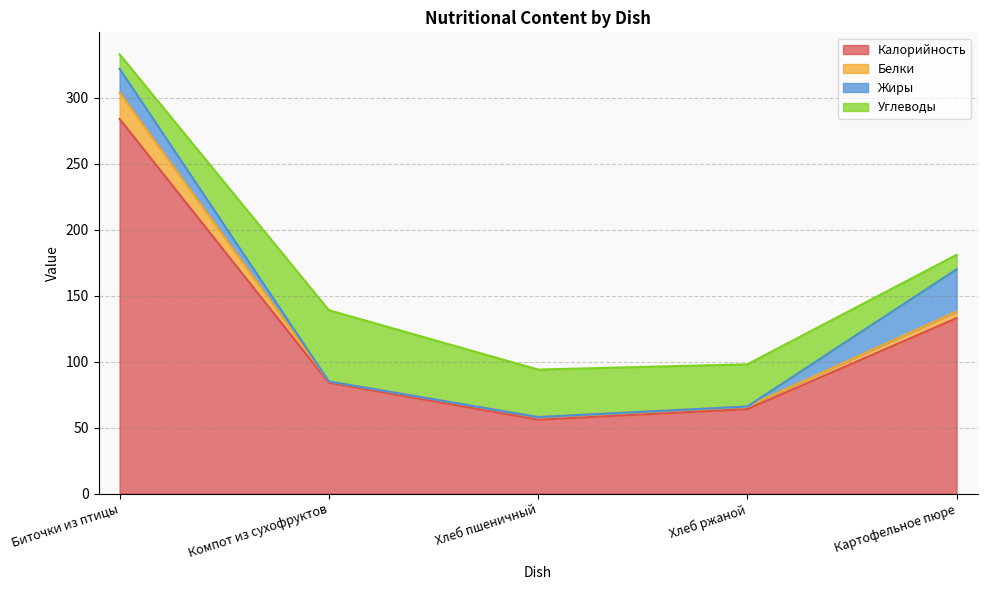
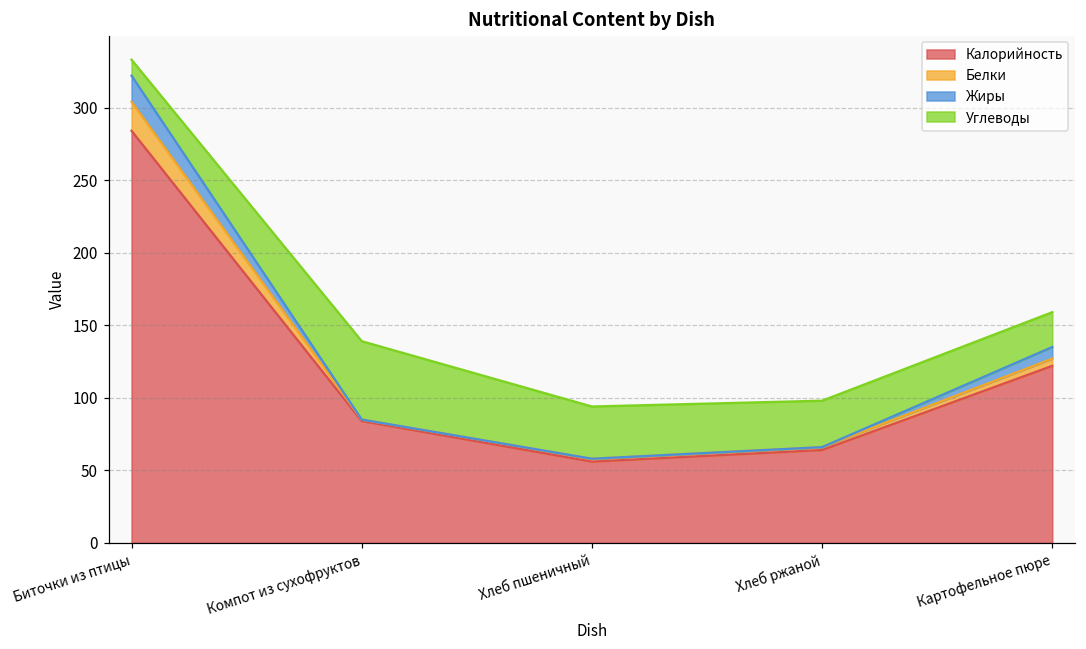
  {
    "Калорийность": {
      "Биточки из птицы": 284,
      "Хлеб пшеничный": 56,
      "Хлеб ржаной": 64,
-     "Картофельное пюре": 133
+     "Картофельное пюре": 122
    },
    "Белки": {
      "Биточки из птицы": 20,
      "Картофельное пюре": 5
    },
    "Жиры": {
      "Биточки из птицы": 18,
-     "Картофельное пюре": 32
+     "Картофельное пюре": 8
    },
    "Углеводы": {
      "Биточки из птицы": 11,
      "Компот из сухофруктов": 54,
      "Хлеб пшеничный": 36,
      "Хлеб ржаной": 32,
-     "Картофельное пюре": 11
+     "Картофельное пюре": 24
    }
  }
